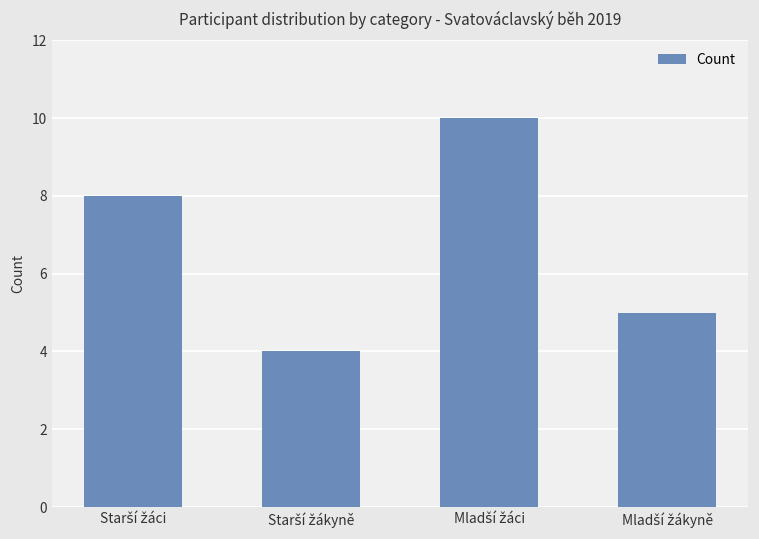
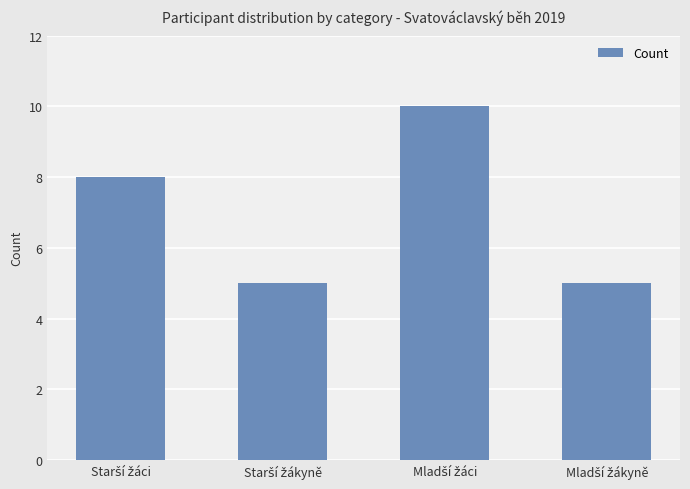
  {
    "Starší žáci": 8,
-   "Starší žákyně": 4,
+   "Starší žákyně": 5,
    "Mladší žáci": 10,
    "Mladší žákyně": 5
  }
